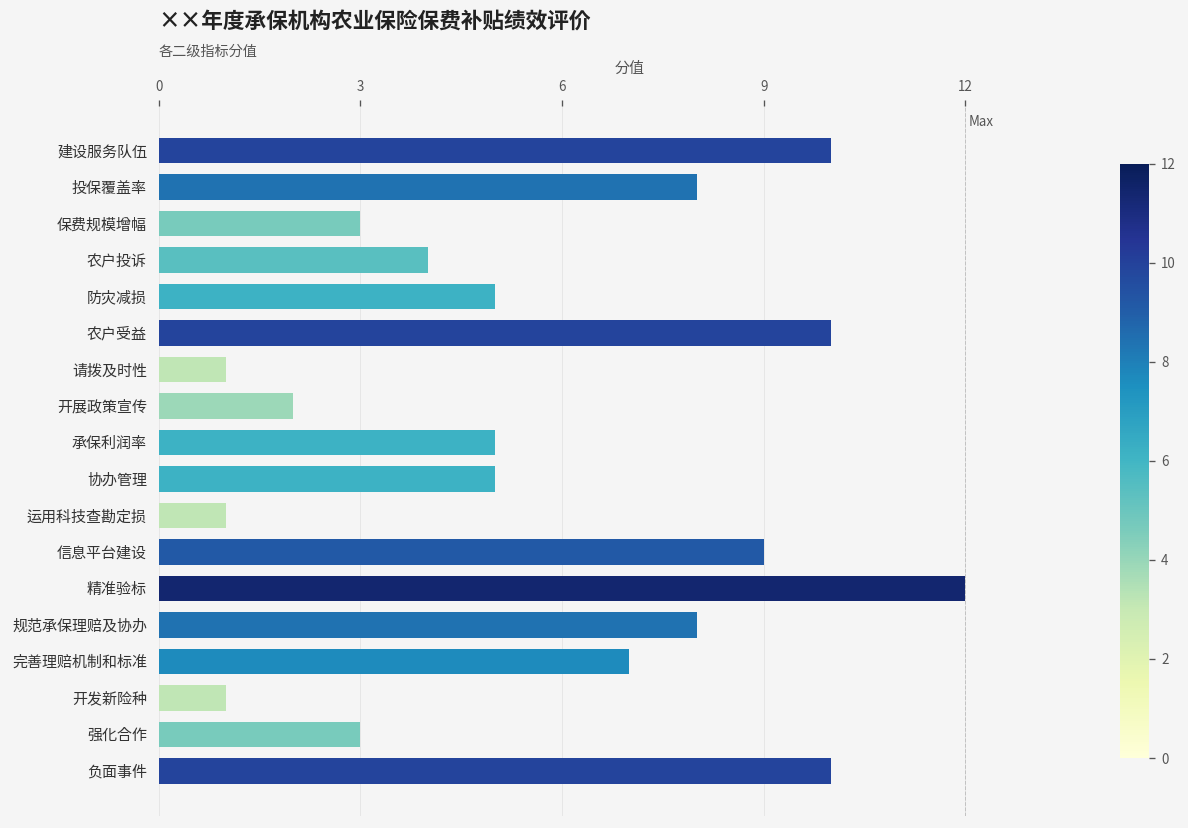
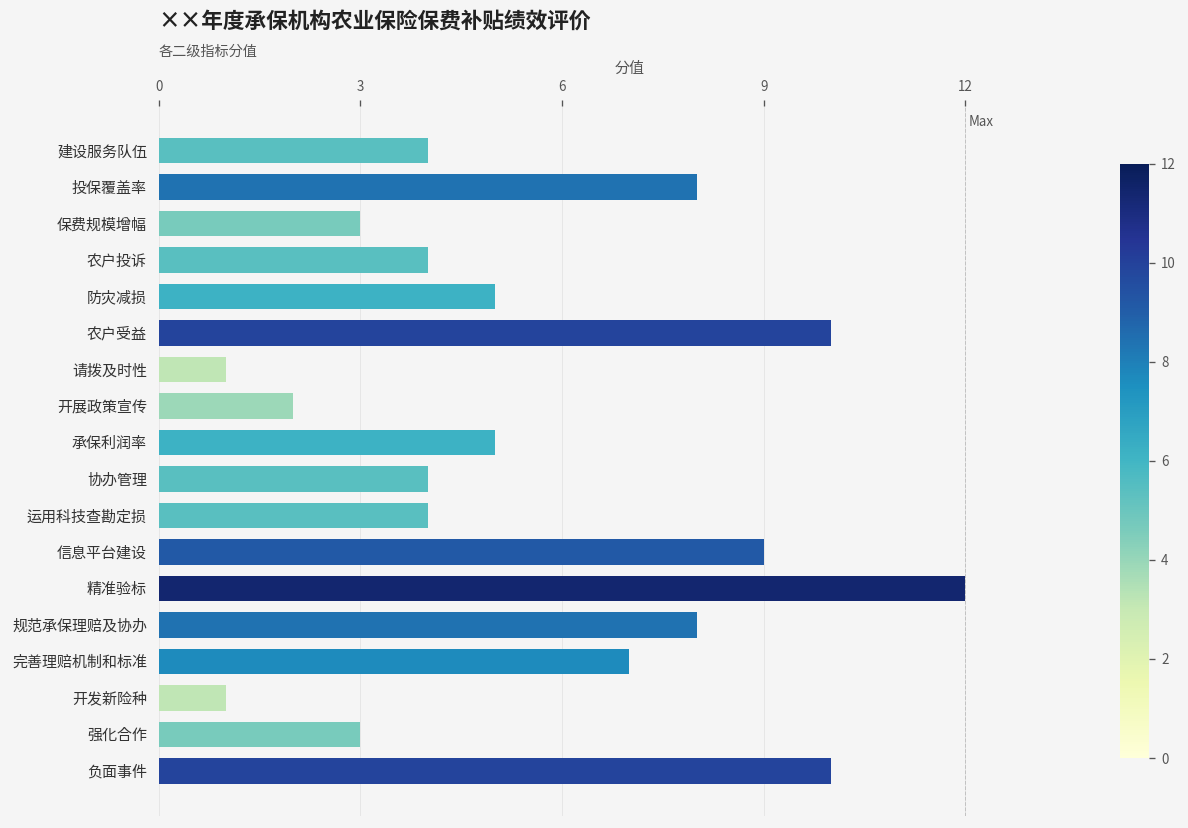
  {
-   "建设服务队伍": 10,
+   "建设服务队伍": 4,
    "投保覆盖率": 8,
    "保费规模增幅": 3,
    "农户投诉": 4,
    "防灾减损": 5,
    "农户受益": 10,
    "请拨及时性": 1,
    "开展政策宣传": 2,
    "承保利润率": 5,
-   "协办管理": 5,
-   "运用科技查勘定损": 1,
+   "协办管理": 4,
+   "运用科技查勘定损": 4,
    "信息平台建设": 9,
    "精准验标": 12,
    "规范承保理赔及协办": 8,
    "完善理赔机制和标准": 7,
    "开发新险种": 1,
    "强化合作": 3,
    "负面事件": 10
  }
